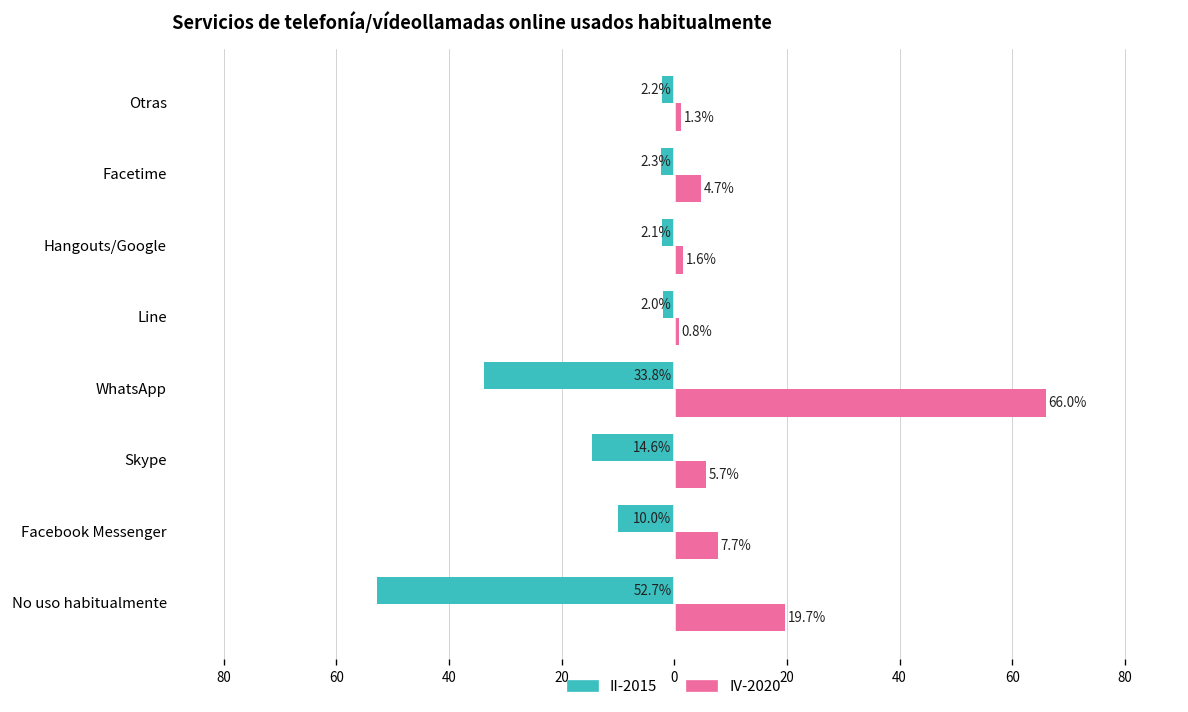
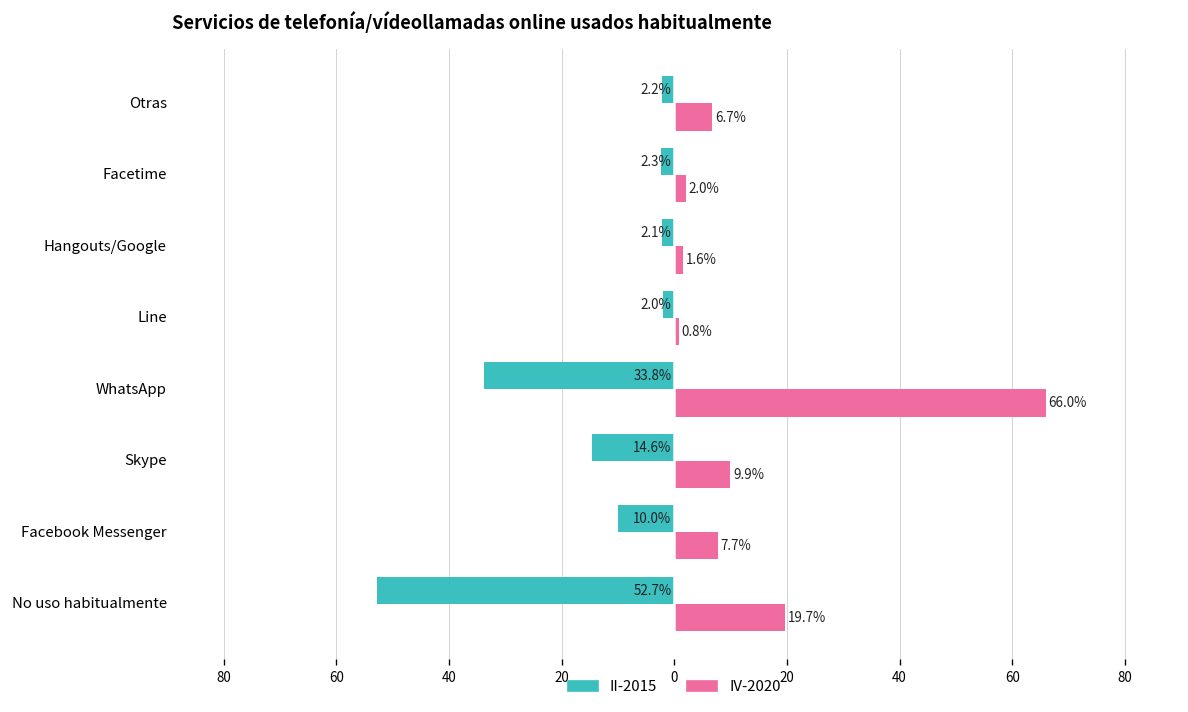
  {
    "IV-2020": {
-     "Otras": "1.3%",
-     "Facetime": "4.7%",
+     "Otras": "6.7%",
+     "Facetime": "2.0%",
      "Hangouts/Google": "1.6%",
      "Line": "0.8%",
      "WhatsApp": "66.0%",
-     "Skype": "5.7%",
+     "Skype": "9.9%",
      "Facebook Messenger": "7.7%",
      "No uso habitualmente": "19.7%"
    }
  }
